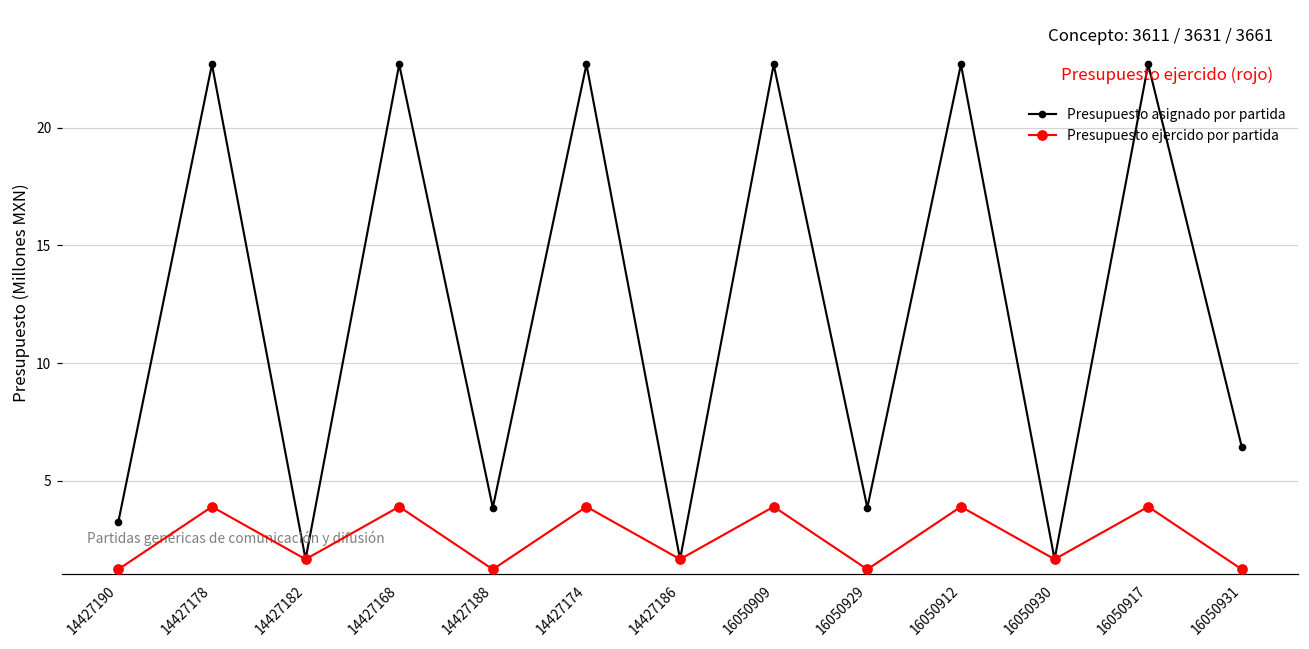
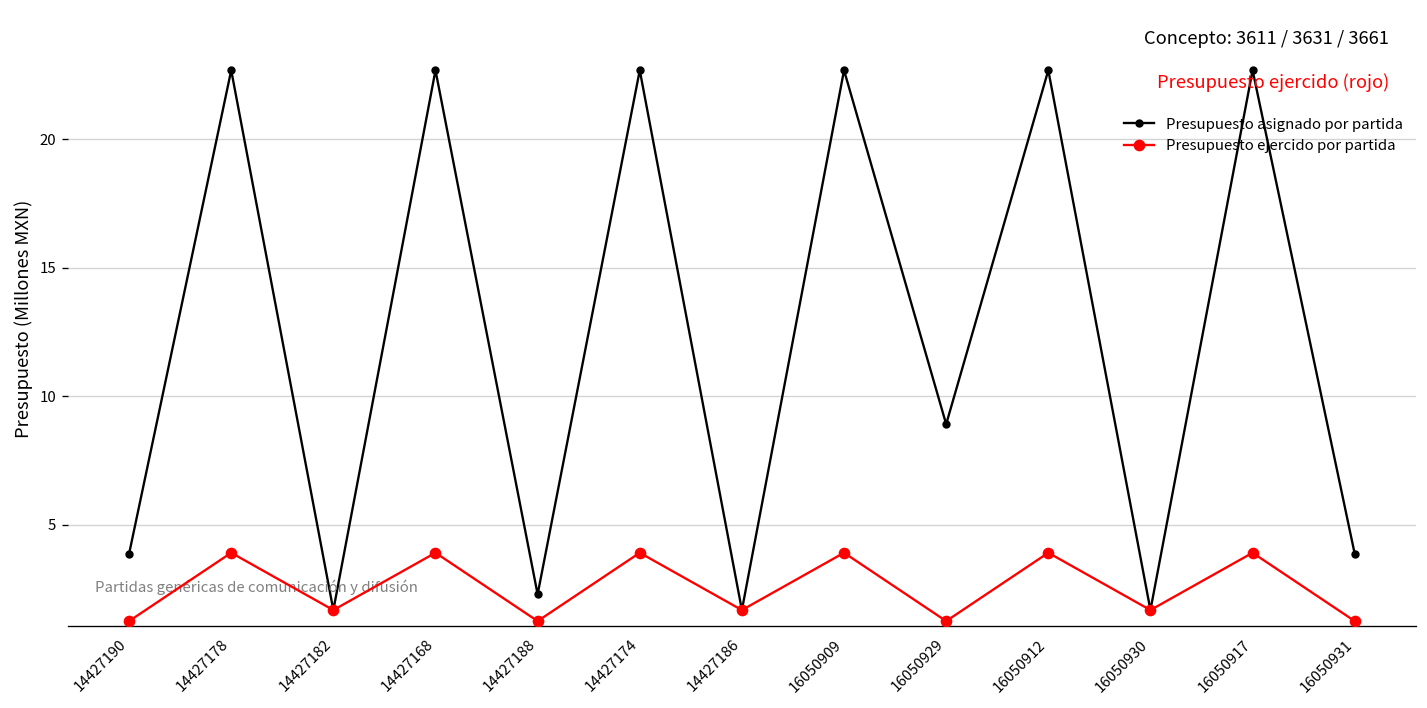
  {
    "Presupuesto asignado por partida": {
-     "14427190": 3.3,
+     "14427190": 3.9,
      "14427178": 22.7,
      "14427168": 22.7,
-     "14427188": 3.9,
+     "14427188": 2.3,
      "14427174": 22.7,
      "16050909": 22.7,
-     "16050929": 3.9,
+     "16050929": 8.9,
      "16050912": 22.7,
-     "16050931": 6.4
+     "16050931": 3.9
    },
    "Presupuesto ejercido por partida": {
      "14427190": 1.2,
      "14427178": 3.9,
      "14427168": 3.9,
      "14427188": 1.2,
      "14427174": 3.9,
      "16050909": 3.9,
      "16050929": 1.2,
      "16050912": 3.9,
      "16050917": 3.9,
      "16050931": 1.2
    }
  }
